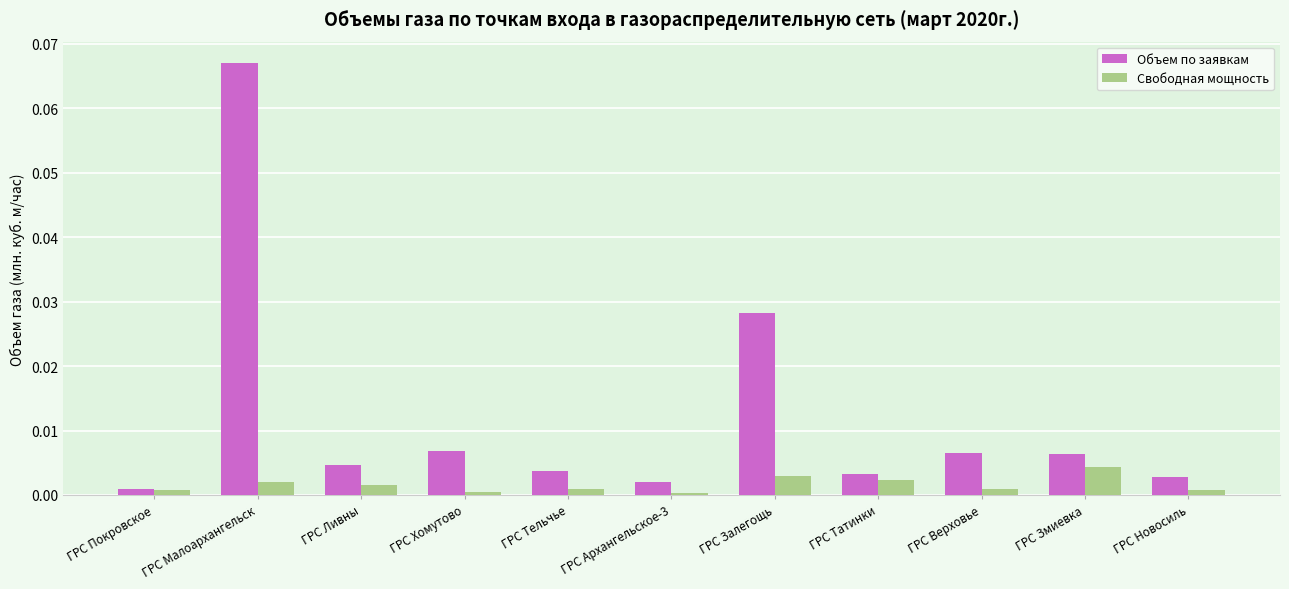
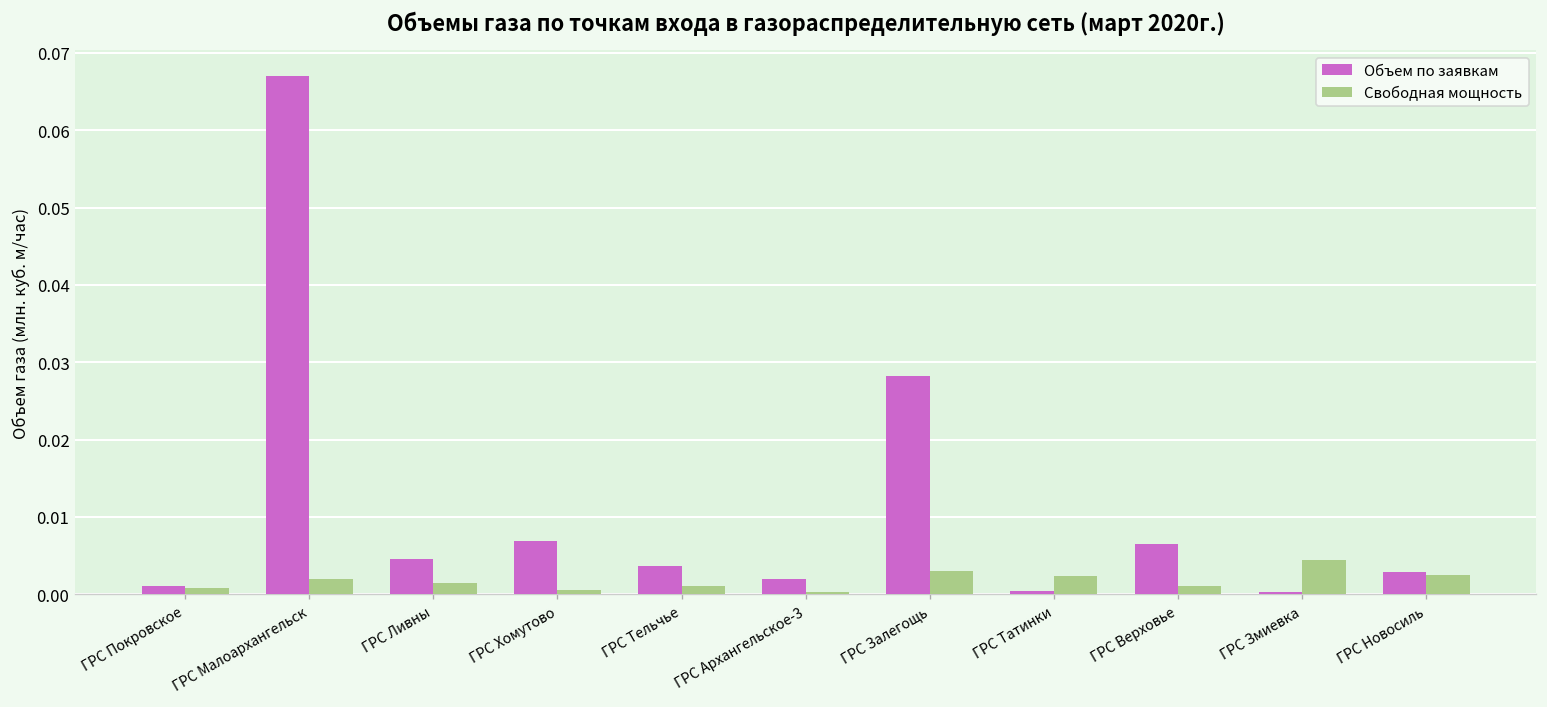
  {
    "Объем по заявкам": {
      "ГРС Покровское": 0.001,
      "ГРС Малоархангельск": 0.067,
      "ГРС Ливны": 0.005,
      "ГРС Хомутово": 0.007,
      "ГРС Тельчье": 0.004,
      "ГРС Архангельское-3": 0.002,
      "ГРС Залегощь": 0.028,
-     "ГРС Татинки": 0.003,
+     "ГРС Татинки": 0.000,
      "ГРС Верховье": 0.006,
-     "ГРС Змиевка": 0.006,
+     "ГРС Змиевка": 0.000,
      "ГРС Новосиль": 0.003
    },
    "Свободная мощность": {
      "ГРС Покровское": 0.001,
      "ГРС Малоархангельск": 0.002,
      "ГРС Ливны": 0.002,
      "ГРС Хомутово": 0.001,
      "ГРС Тельчье": 0.001,
      "ГРС Залегощь": 0.003,
      "ГРС Татинки": 0.002,
      "ГРС Верховье": 0.001,
      "ГРС Змиевка": 0.004,
-     "ГРС Новосиль": 0.001
+     "ГРС Новосиль": 0.003
    }
  }
